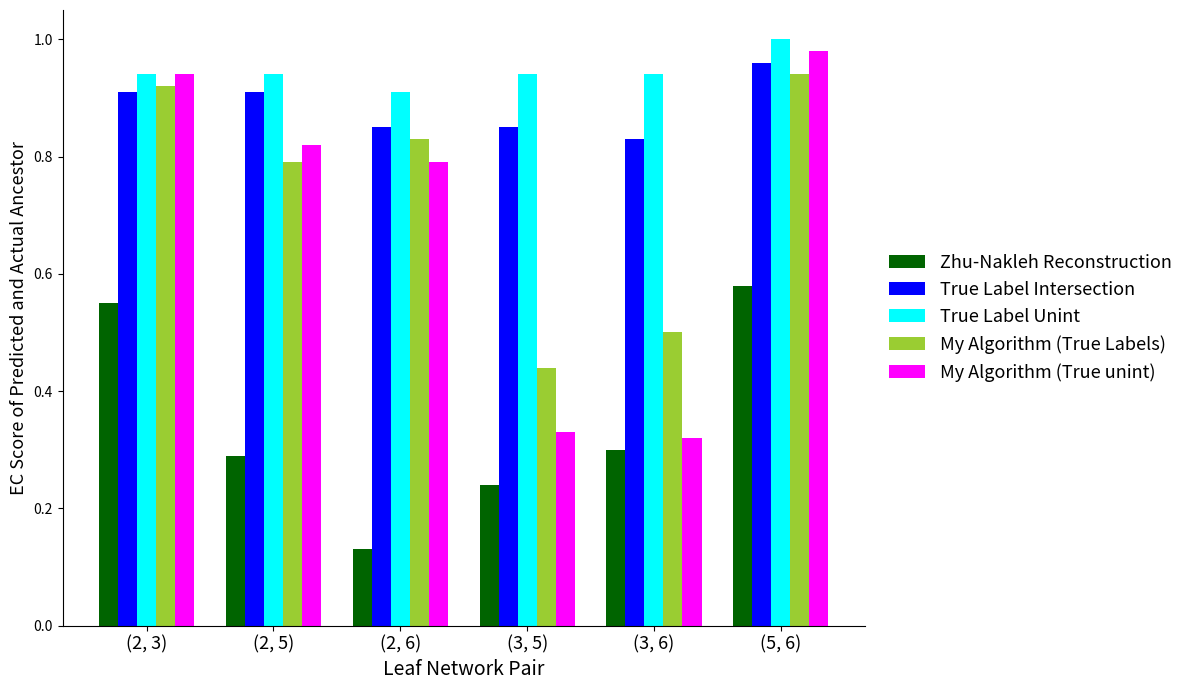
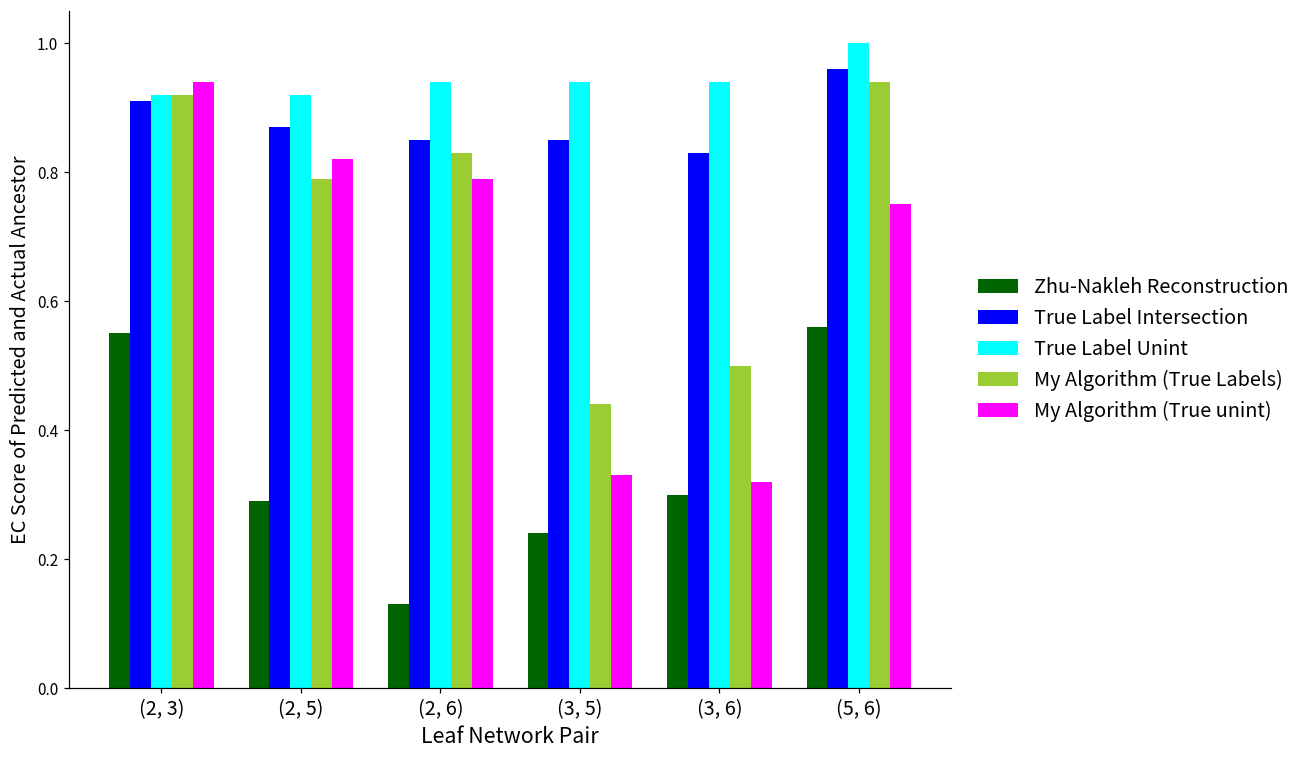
  {
    "Zhu-Nakleh Reconstruction": {
      "(2, 3)": 0.55,
      "(2, 5)": 0.29,
      "(2, 6)": 0.13,
      "(3, 5)": 0.24,
      "(3, 6)": 0.30,
-     "(5, 6)": 0.58
+     "(5, 6)": 0.56
    },
    "True Label Intersection": {
      "(2, 3)": 0.91,
-     "(2, 5)": 0.91,
+     "(2, 5)": 0.87,
      "(2, 6)": 0.85,
      "(3, 5)": 0.85,
      "(3, 6)": 0.83,
      "(5, 6)": 0.96
    },
    "True Label Unint": {
-     "(2, 3)": 0.94,
-     "(2, 5)": 0.94,
-     "(2, 6)": 0.91,
+     "(2, 3)": 0.92,
+     "(2, 5)": 0.92,
+     "(2, 6)": 0.94,
      "(3, 5)": 0.94,
      "(3, 6)": 0.94,
      "(5, 6)": 1.00
    },
    "My Algorithm (True Labels)": {
      "(2, 3)": 0.92,
      "(2, 5)": 0.79,
      "(2, 6)": 0.83,
      "(3, 5)": 0.44,
      "(3, 6)": 0.50,
      "(5, 6)": 0.94
    },
    "My Algorithm (True unint)": {
      "(2, 3)": 0.94,
      "(2, 5)": 0.82,
      "(2, 6)": 0.79,
      "(3, 5)": 0.33,
      "(3, 6)": 0.32,
-     "(5, 6)": 0.98
+     "(5, 6)": 0.75
    }
  }
